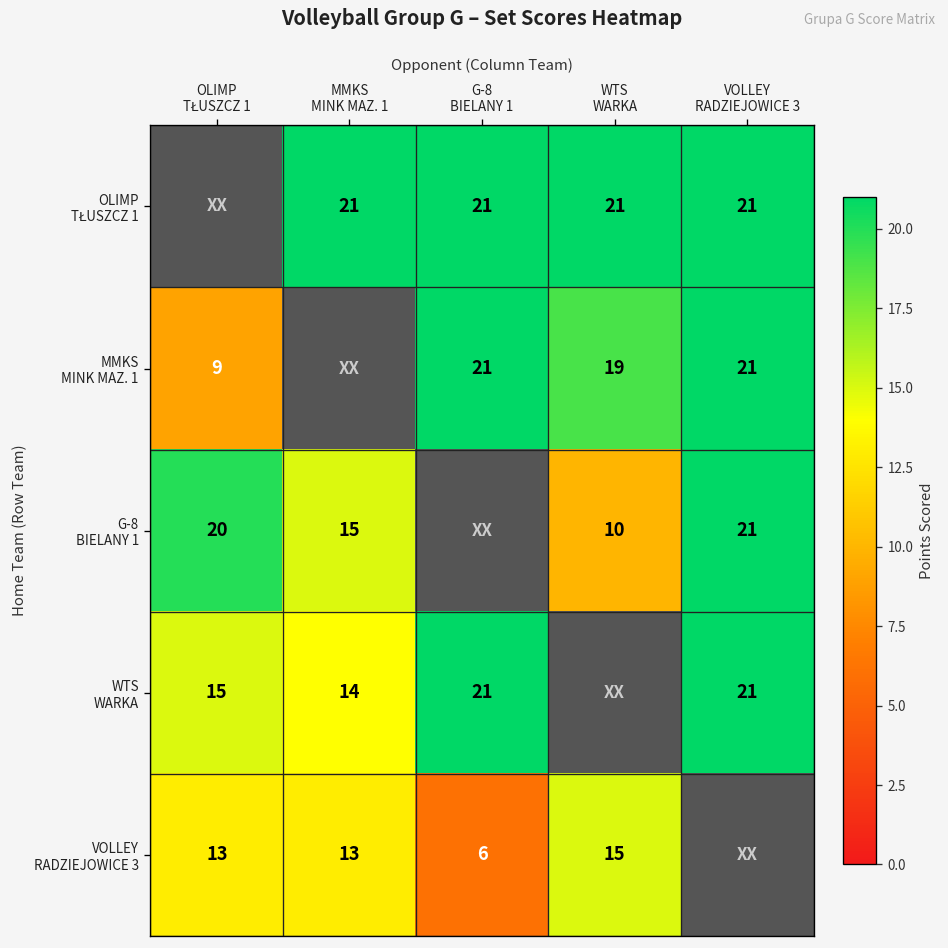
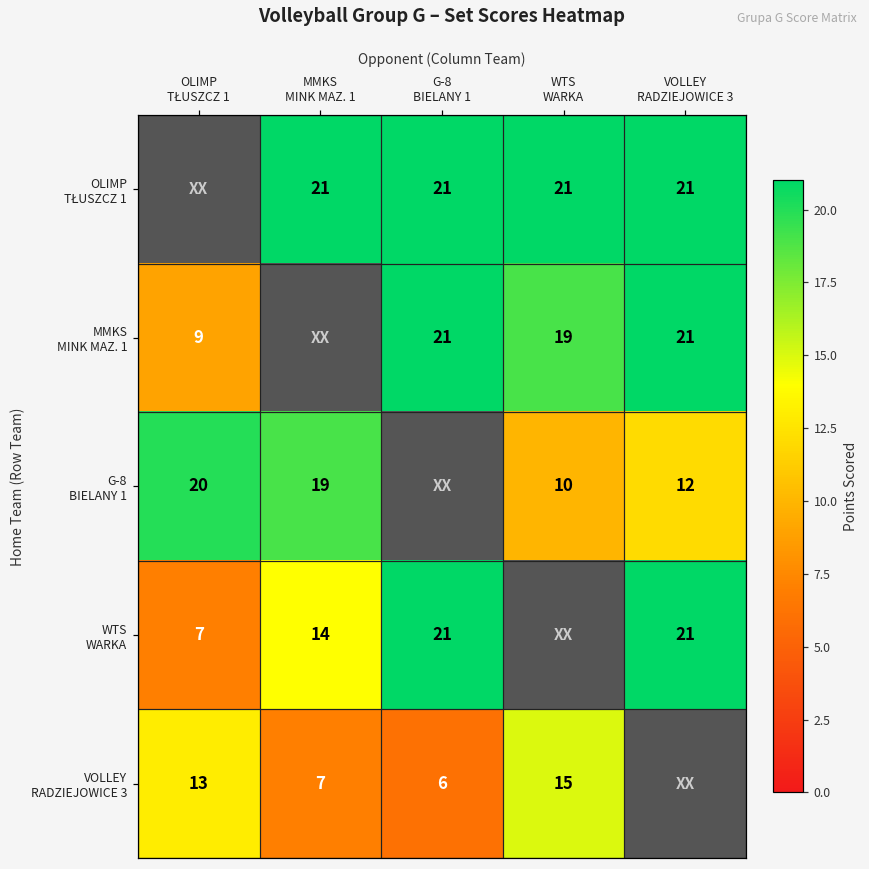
  {
    "OLIMP TŁUSZCZ 1": {
      "MMKS MINK MAZ. 1": 21,
      "G-8 BIELANY 1": 21,
      "WTS WARKA": 21,
      "VOLLEY RADZIEJOWICE 3": 21
    },
    "MMKS MINK MAZ. 1": {
      "OLIMP TŁUSZCZ 1": 9,
      "G-8 BIELANY 1": 21,
      "WTS WARKA": 19,
      "VOLLEY RADZIEJOWICE 3": 21
    },
    "G-8 BIELANY 1": {
      "OLIMP TŁUSZCZ 1": 20,
-     "MMKS MINK MAZ. 1": 15,
+     "MMKS MINK MAZ. 1": 19,
      "WTS WARKA": 10,
-     "VOLLEY RADZIEJOWICE 3": 21
+     "VOLLEY RADZIEJOWICE 3": 12
    },
    "WTS WARKA": {
-     "OLIMP TŁUSZCZ 1": 15,
+     "OLIMP TŁUSZCZ 1": 7,
      "MMKS MINK MAZ. 1": 14,
      "G-8 BIELANY 1": 21,
      "VOLLEY RADZIEJOWICE 3": 21
    },
    "VOLLEY RADZIEJOWICE 3": {
      "OLIMP TŁUSZCZ 1": 13,
-     "MMKS MINK MAZ. 1": 13,
+     "MMKS MINK MAZ. 1": 7,
      "G-8 BIELANY 1": 6,
      "WTS WARKA": 15
    }
  }
